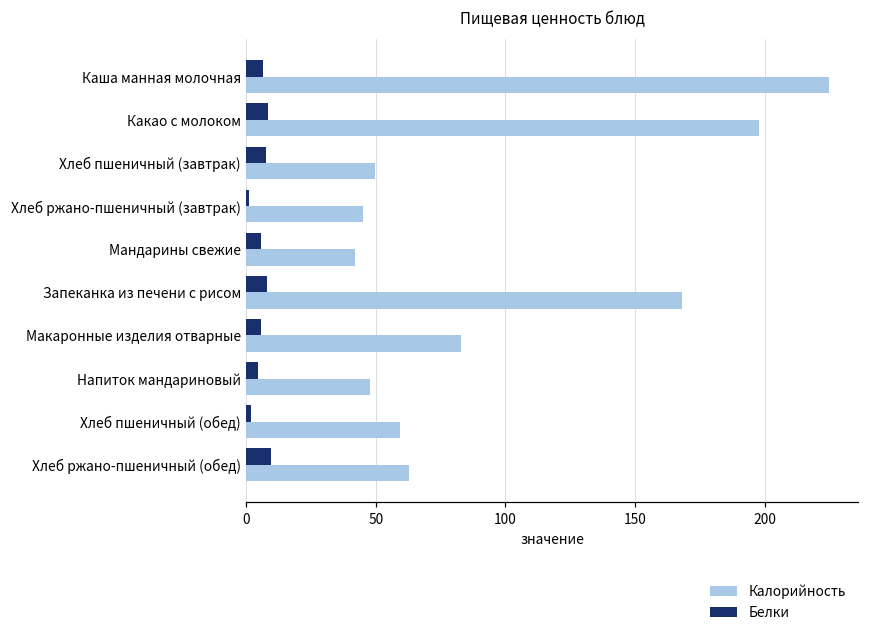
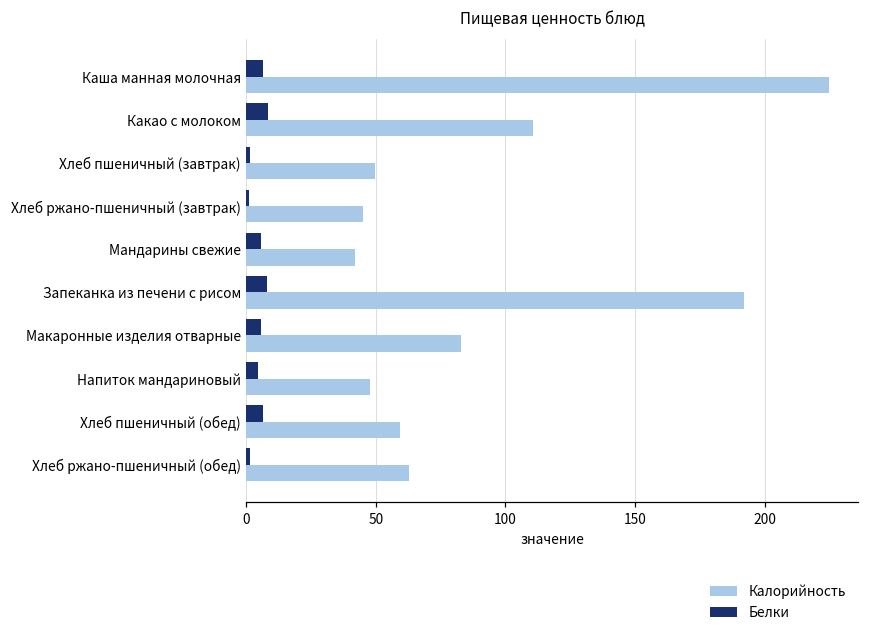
  {
    "Калорийность": {
      "Каша манная молочная": 225,
-     "Какао с молоком": 198,
+     "Какао с молоком": 111,
      "Хлеб пшеничный (завтрак)": 50,
      "Хлеб ржано-пшеничный (завтрак)": 45,
      "Мандарины свежие": 42,
-     "Запеканка из печени с рисом": 168,
+     "Запеканка из печени с рисом": 192,
      "Макаронные изделия отварные": 83,
      "Напиток мандариновый": 48,
      "Хлеб пшеничный (обед)": 59,
      "Хлеб ржано-пшеничный (обед)": 63
    },
    "Белки": {
      "Каша манная молочная": 7,
      "Какао с молоком": 8,
-     "Хлеб пшеничный (завтрак)": 8,
+     "Хлеб пшеничный (завтрак)": 2,
      "Мандарины свежие": 6,
      "Запеканка из печени с рисом": 8,
      "Макаронные изделия отварные": 6,
      "Напиток мандариновый": 4,
-     "Хлеб пшеничный (обед)": 2,
-     "Хлеб ржано-пшеничный (обед)": 9
+     "Хлеб пшеничный (обед)": 7,
+     "Хлеб ржано-пшеничный (обед)": 1
    }
  }
